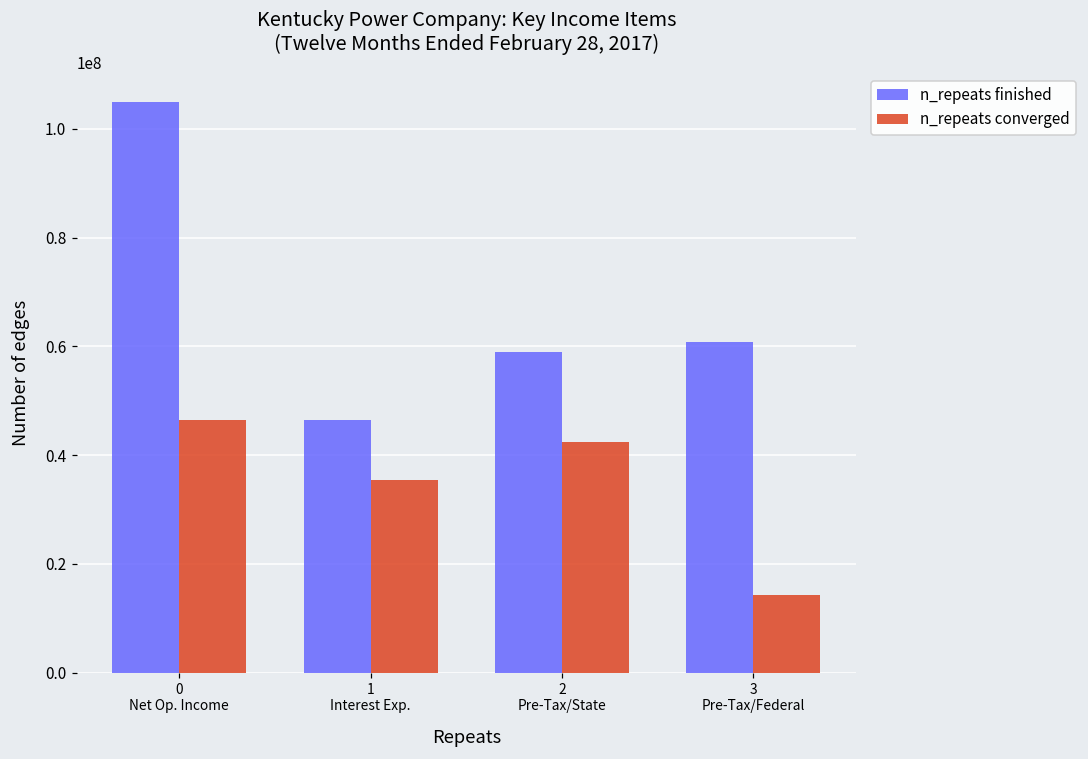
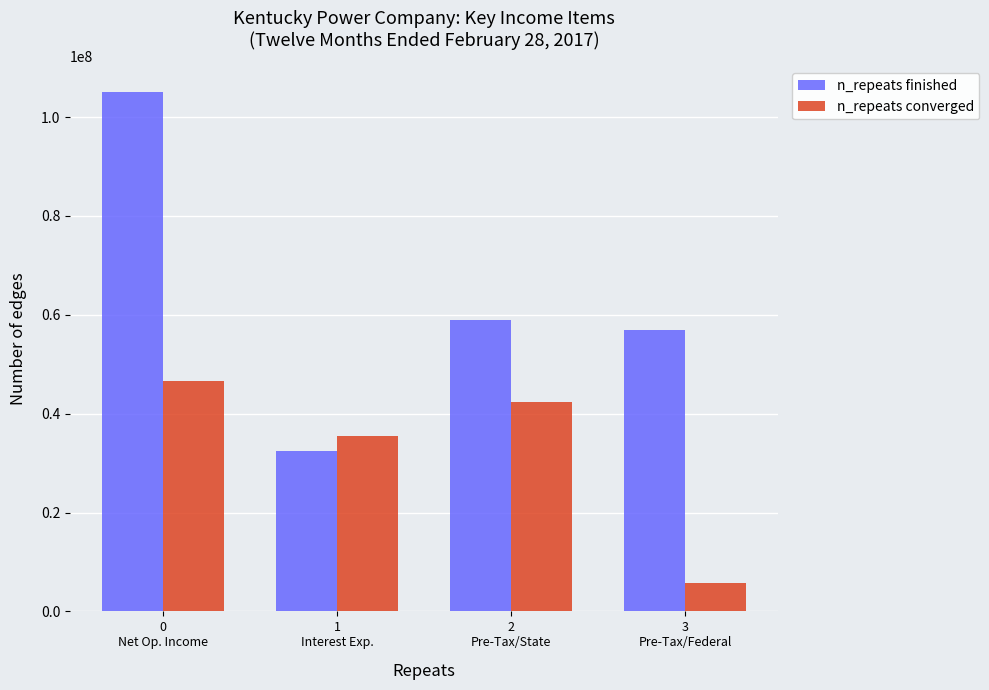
  {
    "n_repeats finished": {
      "0 Net Op. Income": 105000000,
-     "1 Interest Exp.": 47000000,
+     "1 Interest Exp.": 32000000,
      "2 Pre-Tax/State": 59000000,
-     "3 Pre-Tax/Federal": 61000000
+     "3 Pre-Tax/Federal": 57000000
    },
    "n_repeats converged": {
      "0 Net Op. Income": 47000000,
      "1 Interest Exp.": 35000000,
      "2 Pre-Tax/State": 42000000,
-     "3 Pre-Tax/Federal": 14000000
+     "3 Pre-Tax/Federal": 6000000
    }
  }
